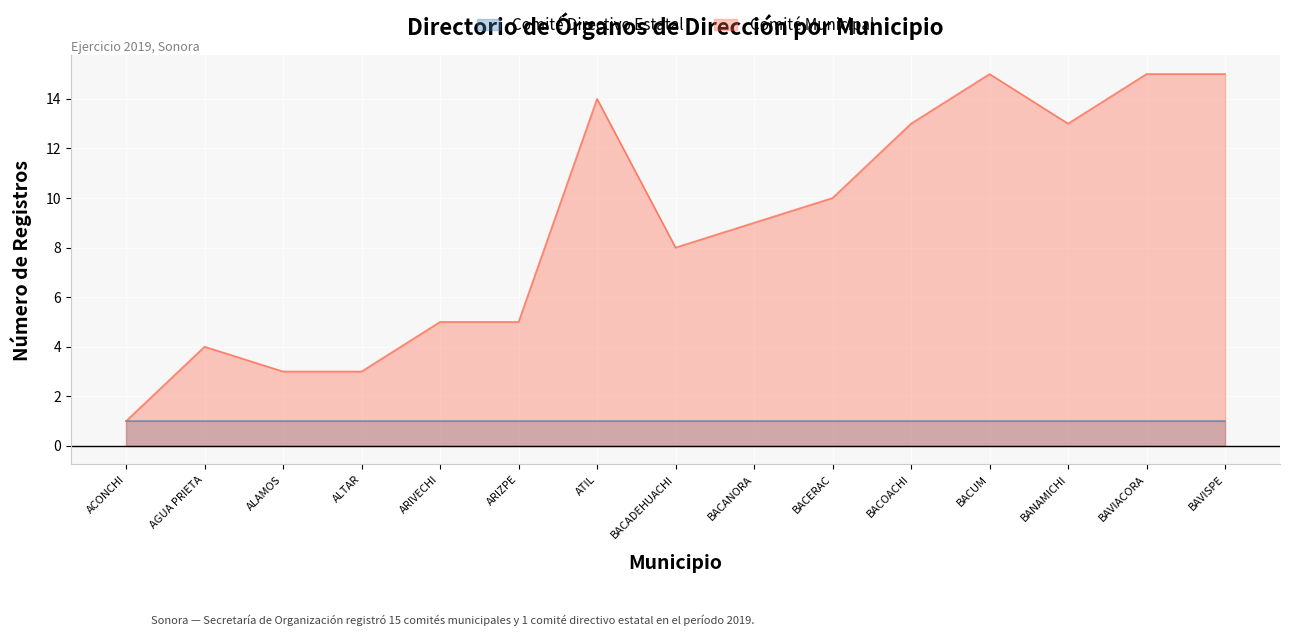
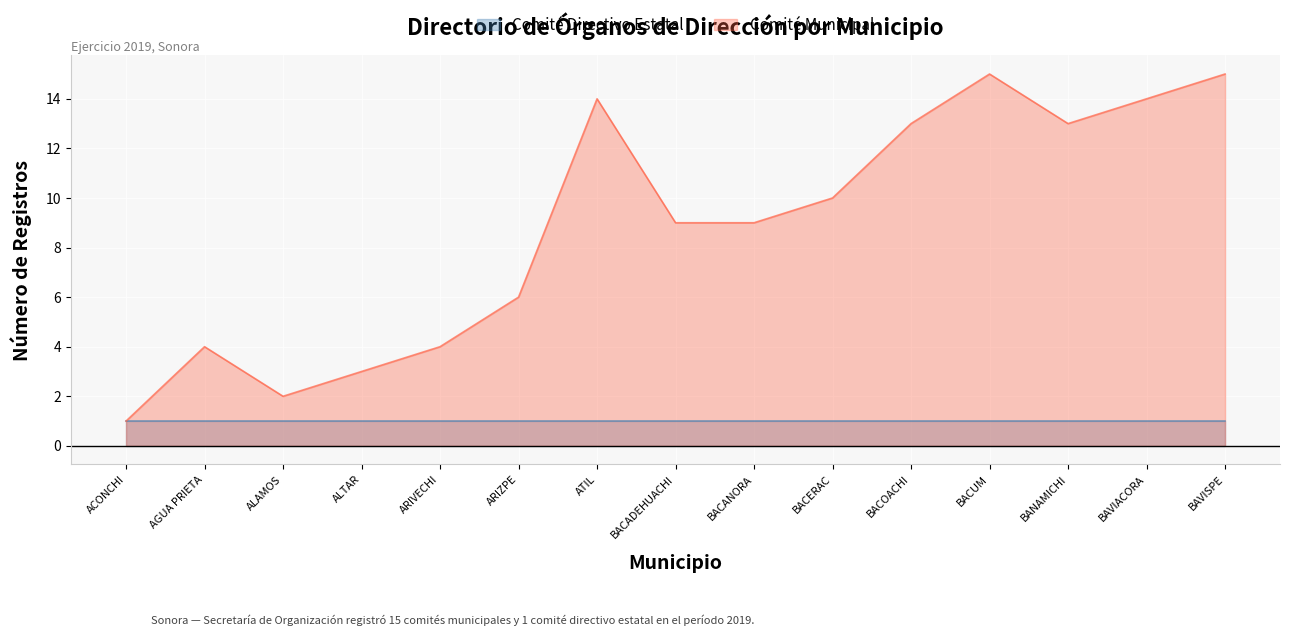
  {
    "Comité Directivo Estatal": {
      "AGUA PRIETA": 1,
      "ALAMOS": 1,
      "ALTAR": 1,
      "ARIVECHI": 1,
      "ARIZPE": 1,
      "ATIL": 1,
      "BACADEHUACHI": 1,
      "BACANORA": 1,
      "BACERAC": 1,
      "BACOACHI": 1,
      "BACUM": 1,
      "BANAMICHI": 1,
      "BAVIACORA": 1,
      "BAVISPE": 1
    },
    "Comité Municipal": {
      "AGUA PRIETA": 4,
-     "ALAMOS": 3,
+     "ALAMOS": 2,
      "ALTAR": 3,
-     "ARIVECHI": 5,
-     "ARIZPE": 5,
+     "ARIVECHI": 4,
+     "ARIZPE": 6,
      "ATIL": 14,
-     "BACADEHUACHI": 8,
+     "BACADEHUACHI": 9,
      "BACANORA": 9,
      "BACERAC": 10,
      "BACOACHI": 13,
      "BACUM": 15,
      "BANAMICHI": 13,
-     "BAVIACORA": 15,
+     "BAVIACORA": 14,
      "BAVISPE": 15
    }
  }
